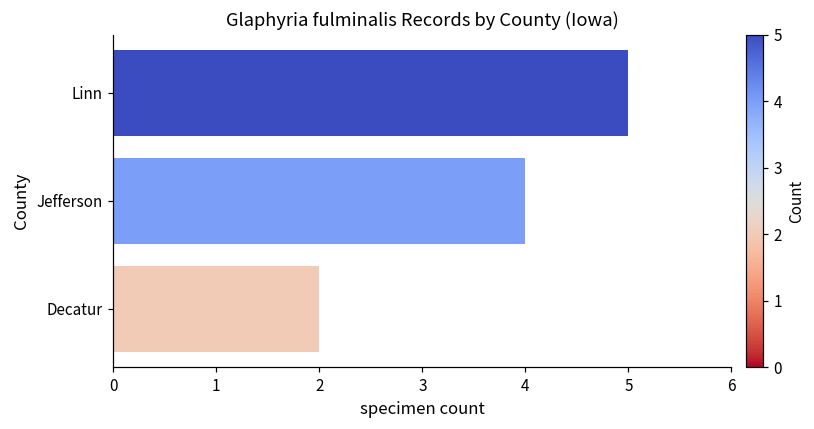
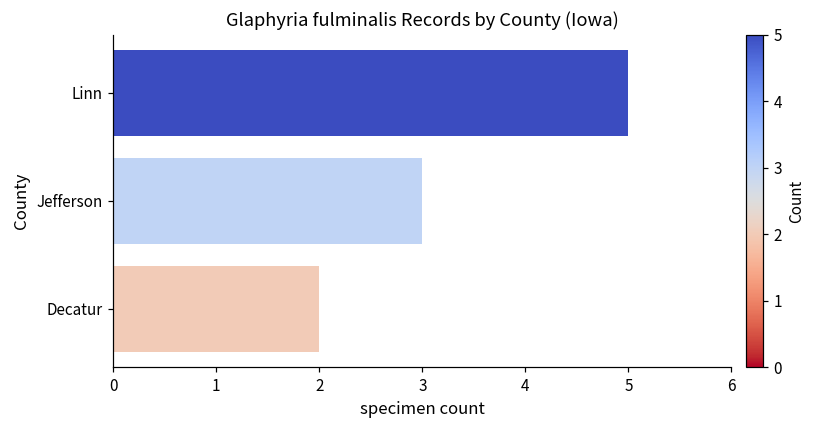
  {
    "Linn": 5,
-   "Jefferson": 4,
+   "Jefferson": 3,
    "Decatur": 2
  }
